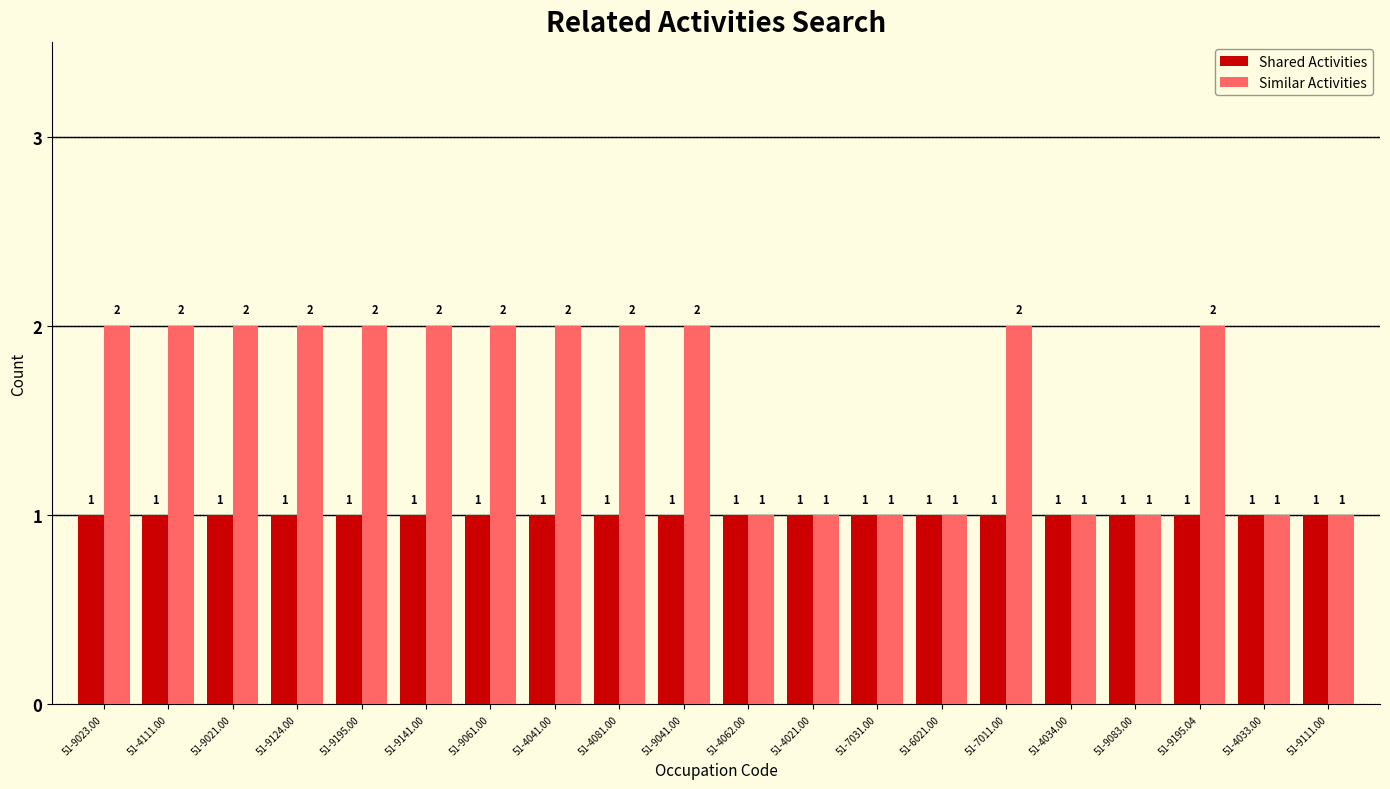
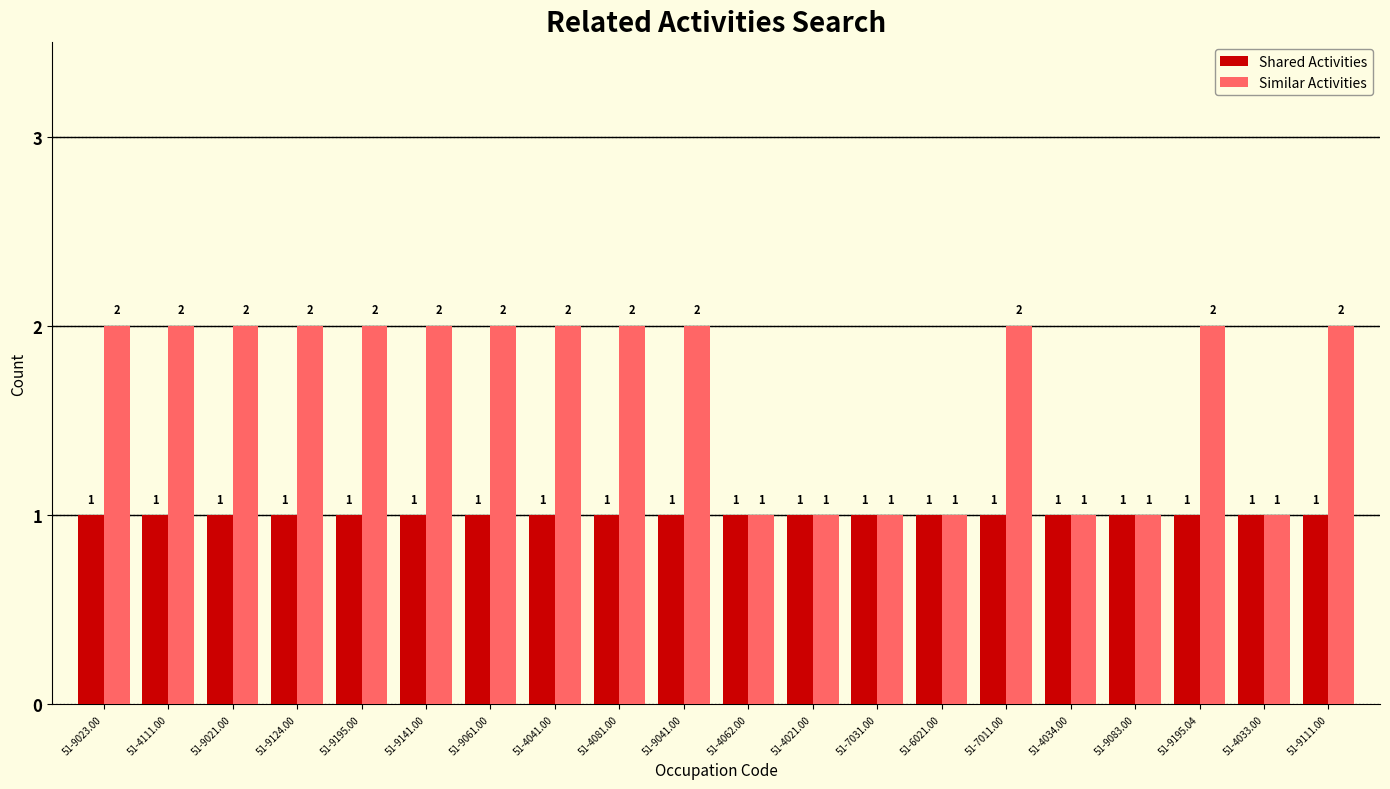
  {
    "Shared Activities": {
      "51-9023.00": 1,
      "51-4111.00": 1,
      "51-9021.00": 1,
      "51-9124.00": 1,
      "51-9195.00": 1,
      "51-9141.00": 1,
      "51-9061.00": 1,
      "51-4041.00": 1,
      "51-4081.00": 1,
      "51-9041.00": 1,
      "51-4062.00": 1,
      "51-4021.00": 1,
      "51-7031.00": 1,
      "51-6021.00": 1,
      "51-7011.00": 1,
      "51-4034.00": 1,
      "51-9083.00": 1,
      "51-9195.04": 1,
      "51-4033.00": 1,
      "51-9111.00": 1
    },
    "Similar Activities": {
      "51-9023.00": 2,
      "51-4111.00": 2,
      "51-9021.00": 2,
      "51-9124.00": 2,
      "51-9195.00": 2,
      "51-9141.00": 2,
      "51-9061.00": 2,
      "51-4041.00": 2,
      "51-4081.00": 2,
      "51-9041.00": 2,
      "51-4062.00": 1,
      "51-4021.00": 1,
      "51-7031.00": 1,
      "51-6021.00": 1,
      "51-7011.00": 2,
      "51-4034.00": 1,
      "51-9083.00": 1,
      "51-9195.04": 2,
      "51-4033.00": 1,
-     "51-9111.00": 1
+     "51-9111.00": 2
    }
  }
